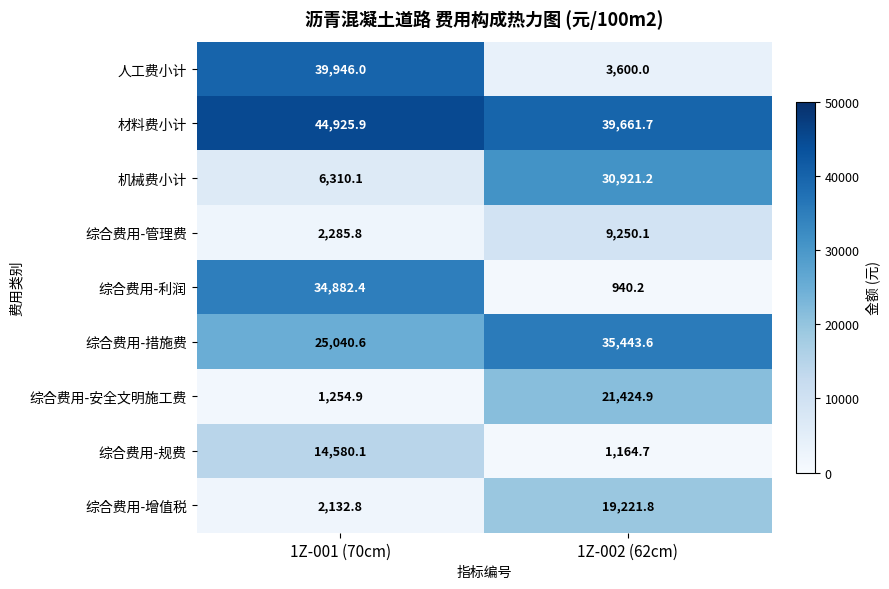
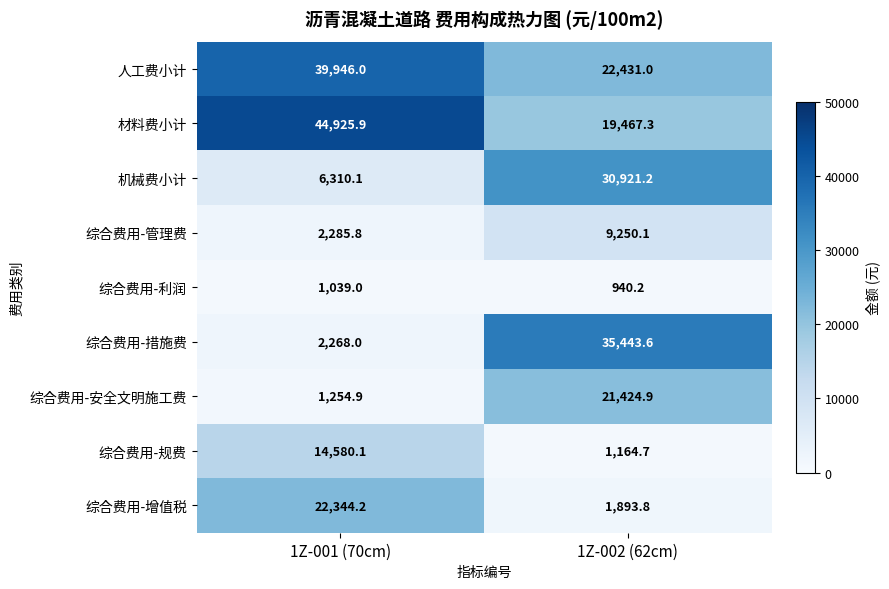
  {
    "人工费小计": {
      "1Z-001 (70cm)": "39,946.0",
-     "1Z-002 (62cm)": "3,600.0"
+     "1Z-002 (62cm)": "22,431.0"
    },
    "材料费小计": {
      "1Z-001 (70cm)": "44,925.9",
-     "1Z-002 (62cm)": "39,661.7"
+     "1Z-002 (62cm)": "19,467.3"
    },
    "机械费小计": {
      "1Z-001 (70cm)": "6,310.1",
      "1Z-002 (62cm)": "30,921.2"
    },
    "综合费用-管理费": {
      "1Z-001 (70cm)": "2,285.8",
      "1Z-002 (62cm)": "9,250.1"
    },
    "综合费用-利润": {
-     "1Z-001 (70cm)": "34,882.4",
+     "1Z-001 (70cm)": "1,039.0",
      "1Z-002 (62cm)": "940.2"
    },
    "综合费用-措施费": {
-     "1Z-001 (70cm)": "25,040.6",
+     "1Z-001 (70cm)": "2,268.0",
      "1Z-002 (62cm)": "35,443.6"
    },
    "综合费用-安全文明施工费": {
      "1Z-001 (70cm)": "1,254.9",
      "1Z-002 (62cm)": "21,424.9"
    },
    "综合费用-规费": {
      "1Z-001 (70cm)": "14,580.1",
      "1Z-002 (62cm)": "1,164.7"
    },
    "综合费用-增值税": {
-     "1Z-001 (70cm)": "2,132.8",
-     "1Z-002 (62cm)": "19,221.8"
+     "1Z-001 (70cm)": "22,344.2",
+     "1Z-002 (62cm)": "1,893.8"
    }
  }
